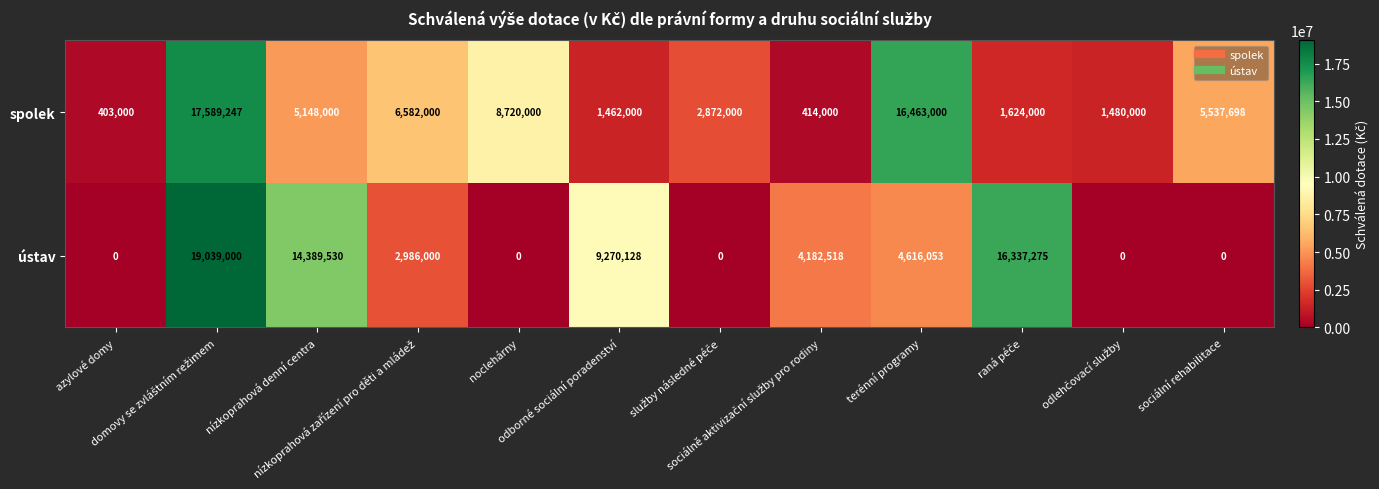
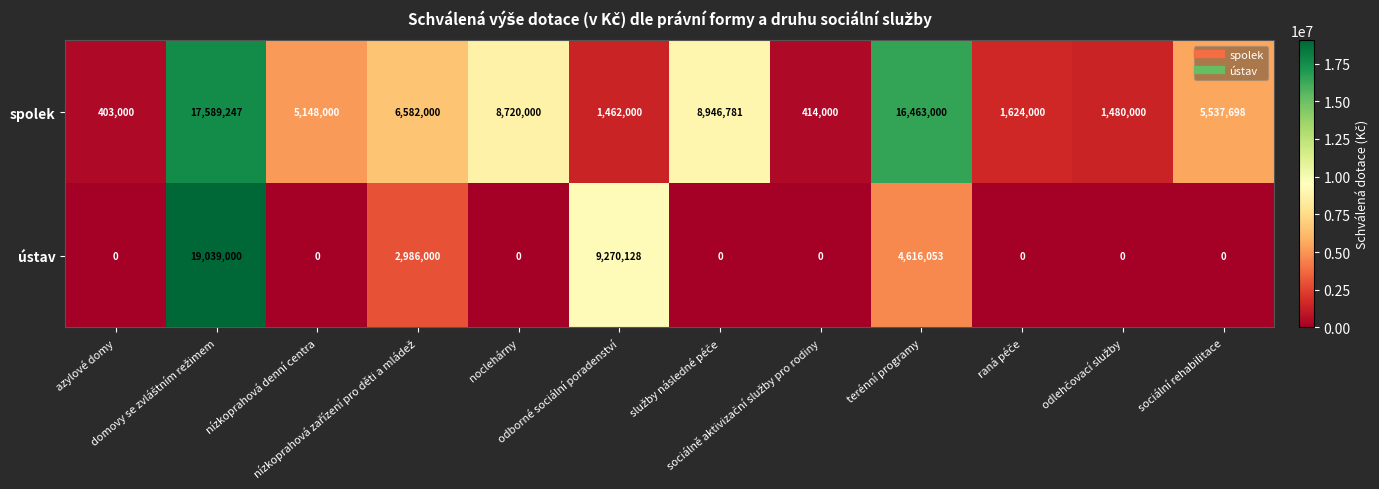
  {
    "spolek": {
      "azylové domy": "403,000",
      "domovy se zvláštním režimem": "17,589,247",
      "nízkoprahová denní centra": "5,148,000",
      "nízkoprahová zařízení pro děti a mládež": "6,582,000",
      "noclehárny": "8,720,000",
      "odborné sociální poradenství": "1,462,000",
-     "služby následné péče": "2,872,000",
+     "služby následné péče": "8,946,781",
      "sociálně aktivizační služby pro rodiny": "414,000",
      "terénní programy": "16,463,000",
      "raná péče": "1,624,000",
      "odlehčovací služby": "1,480,000",
      "sociální rehabilitace": "5,537,698"
    },
    "ústav": {
      "azylové domy": "0",
      "domovy se zvláštním režimem": "19,039,000",
-     "nízkoprahová denní centra": "14,389,530",
+     "nízkoprahová denní centra": "0",
      "nízkoprahová zařízení pro děti a mládež": "2,986,000",
      "noclehárny": "0",
      "odborné sociální poradenství": "9,270,128",
      "služby následné péče": "0",
-     "sociálně aktivizační služby pro rodiny": "4,182,518",
+     "sociálně aktivizační služby pro rodiny": "0",
      "terénní programy": "4,616,053",
-     "raná péče": "16,337,275",
+     "raná péče": "0",
      "odlehčovací služby": "0",
      "sociální rehabilitace": "0"
    }
  }
